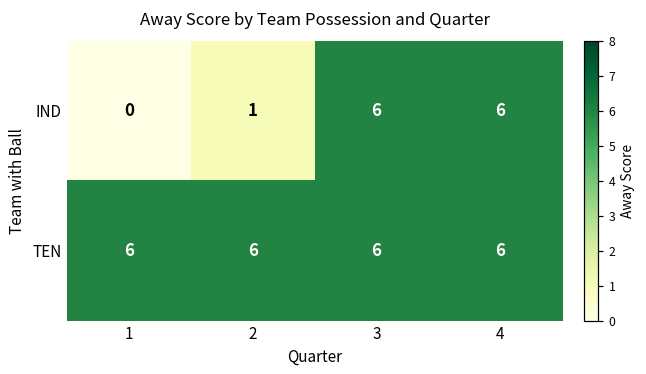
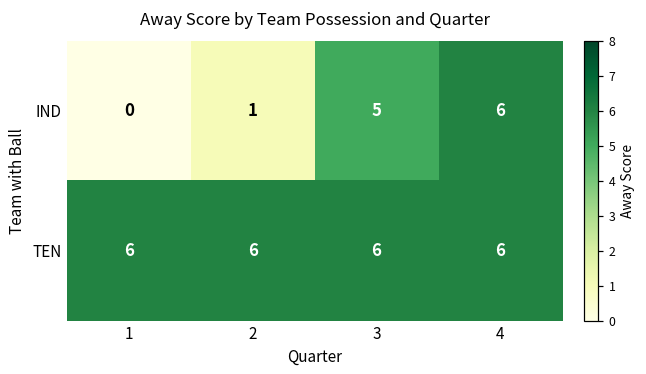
  {
    "IND": {
      "1": 0,
      "2": 1,
-     "3": 6,
+     "3": 5,
      "4": 6
    },
    "TEN": {
      "1": 6,
      "2": 6,
      "3": 6,
      "4": 6
    }
  }
